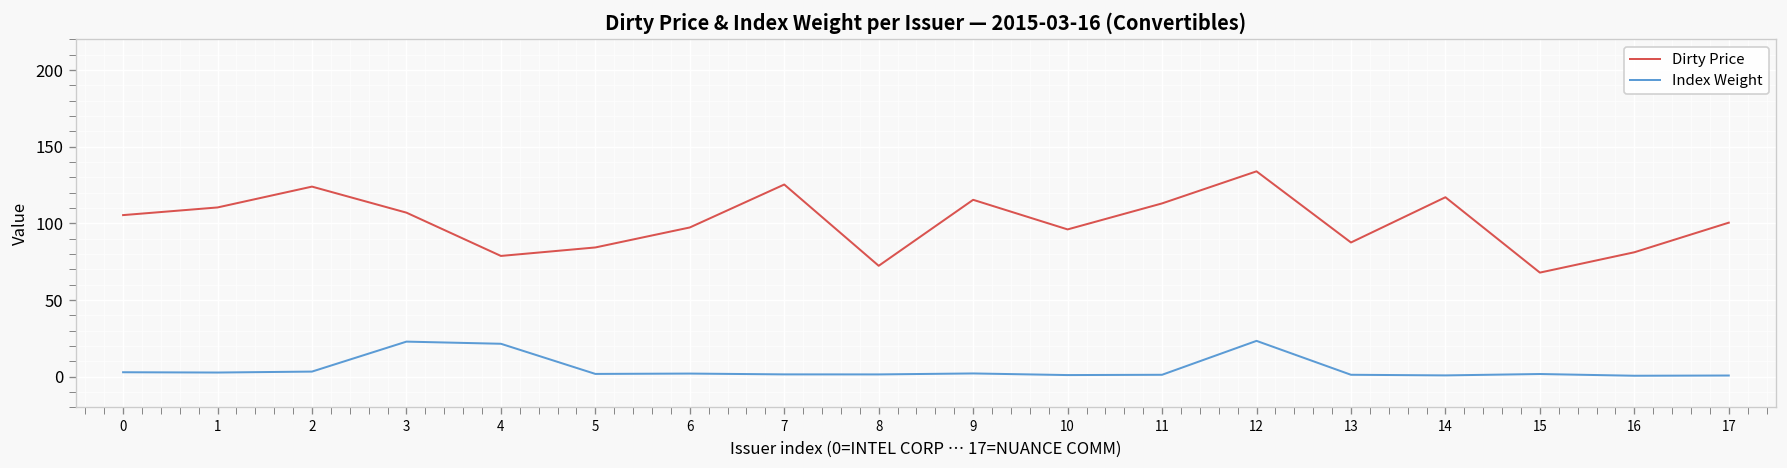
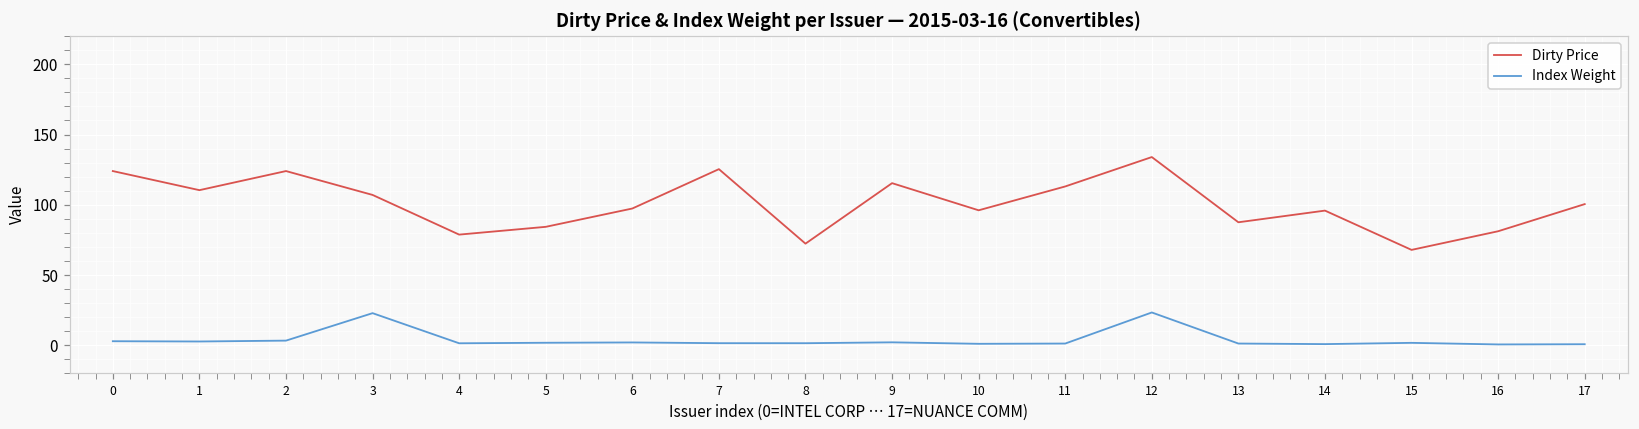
  {
    "Dirty Price": {
-     "0": 105,
+     "0": 124,
      "1": 110,
      "2": 124,
      "3": 107,
      "4": 79,
      "5": 84,
      "6": 97,
      "7": 125,
      "8": 72,
      "9": 115,
      "10": 96,
      "11": 113,
      "12": 134,
      "13": 88,
-     "14": 117,
+     "14": 96,
      "15": 68,
      "16": 81,
      "17": 100
    },
    "Index Weight": {
      "0": 3,
      "1": 3,
      "2": 3,
      "3": 23,
-     "4": 21,
+     "4": 1,
      "5": 2,
      "6": 2,
      "7": 2,
      "8": 1,
      "9": 2,
      "10": 1,
      "11": 1,
      "12": 23,
      "13": 1,
      "14": 1,
      "15": 2,
      "16": 1,
      "17": 1
    }
  }
